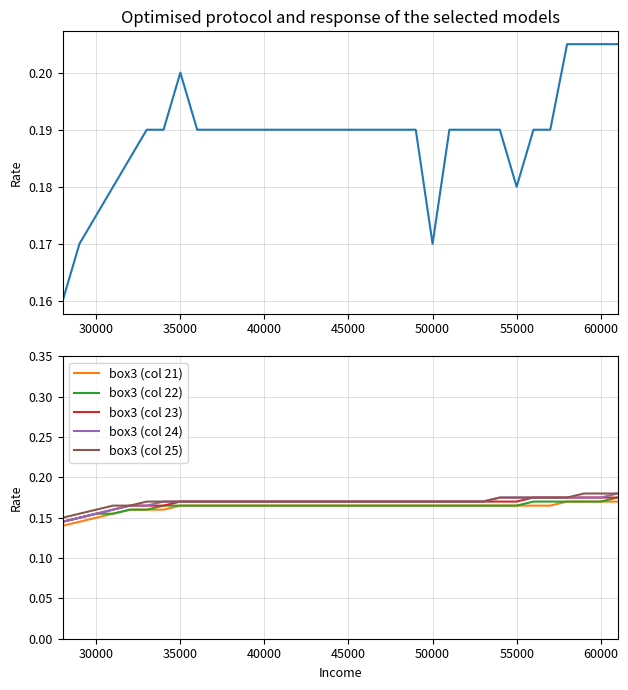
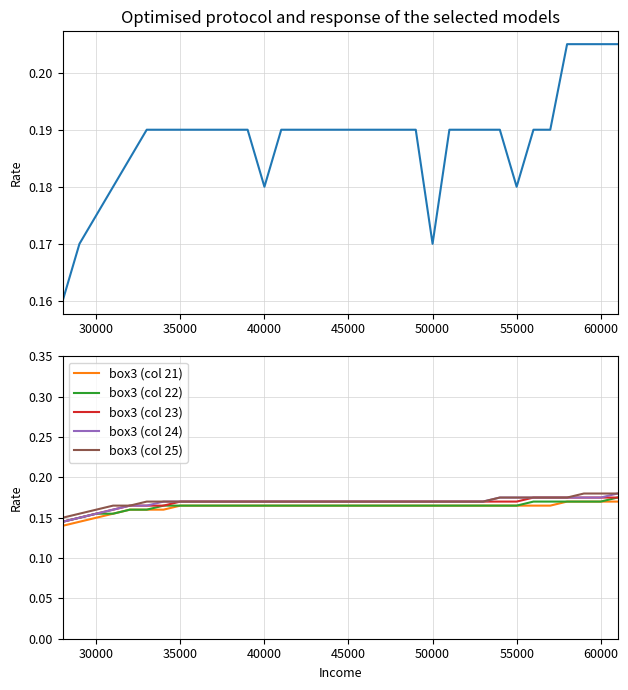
  {
    "Optimised protocol and response of the selected models": {
      "30000": 0.175,
-     "35000": 0.20,
-     "40000": 0.19,
+     "35000": 0.19,
+     "40000": 0.18,
      "45000": 0.19,
      "50000": 0.17,
      "55000": 0.18,
      "60000": 0.205
    }
  }
